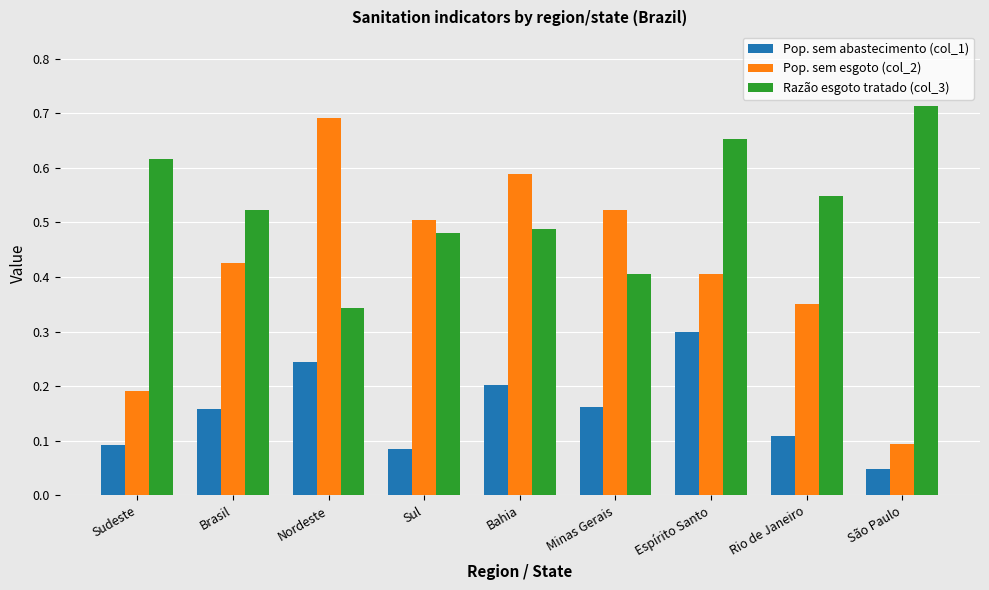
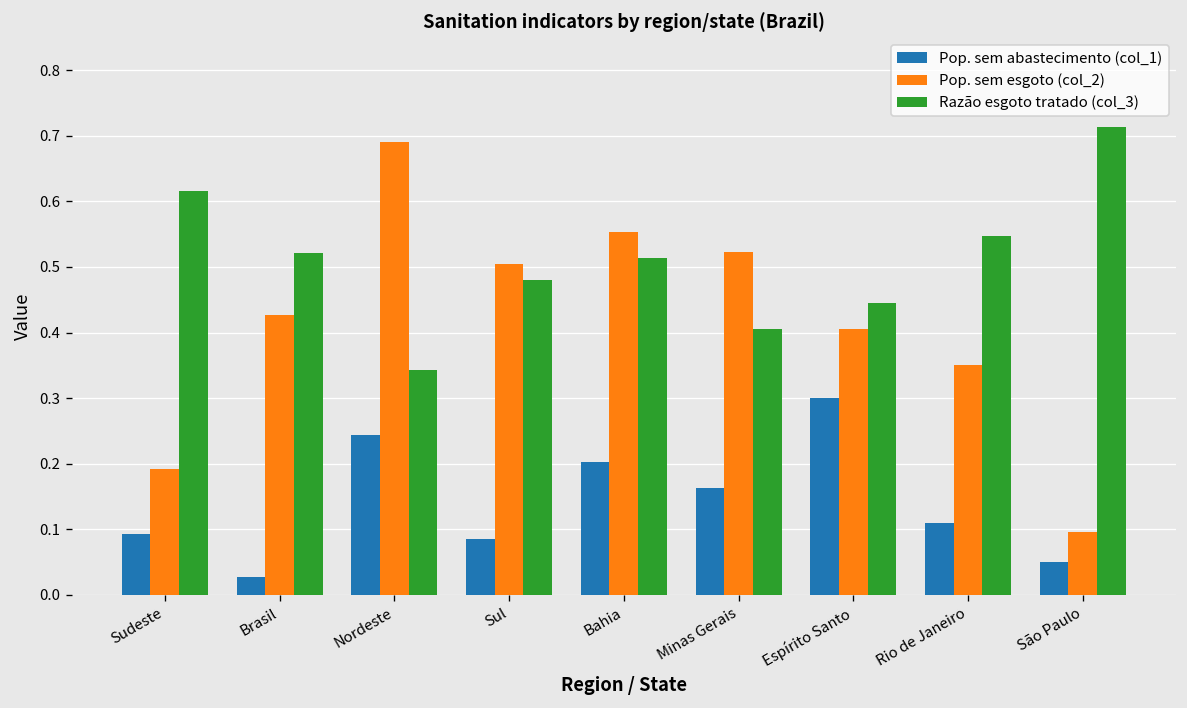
  {
    "Pop. sem abastecimento (col_1)": {
      "Sudeste": 0.09,
-     "Brasil": 0.16,
+     "Brasil": 0.03,
      "Nordeste": 0.24,
      "Sul": 0.09,
      "Bahia": 0.20,
      "Minas Gerais": 0.16,
      "Espírito Santo": 0.30,
      "Rio de Janeiro": 0.11,
      "São Paulo": 0.05
    },
    "Pop. sem esgoto (col_2)": {
      "Sudeste": 0.19,
      "Brasil": 0.43,
      "Nordeste": 0.69,
      "Sul": 0.50,
-     "Bahia": 0.59,
+     "Bahia": 0.55,
      "Minas Gerais": 0.52,
      "Espírito Santo": 0.41,
      "Rio de Janeiro": 0.35,
      "São Paulo": 0.10
    },
    "Razão esgoto tratado (col_3)": {
      "Sudeste": 0.62,
      "Brasil": 0.52,
      "Nordeste": 0.34,
      "Sul": 0.48,
-     "Bahia": 0.49,
+     "Bahia": 0.51,
      "Minas Gerais": 0.41,
-     "Espírito Santo": 0.65,
+     "Espírito Santo": 0.45,
      "Rio de Janeiro": 0.55,
      "São Paulo": 0.71
    }
  }
